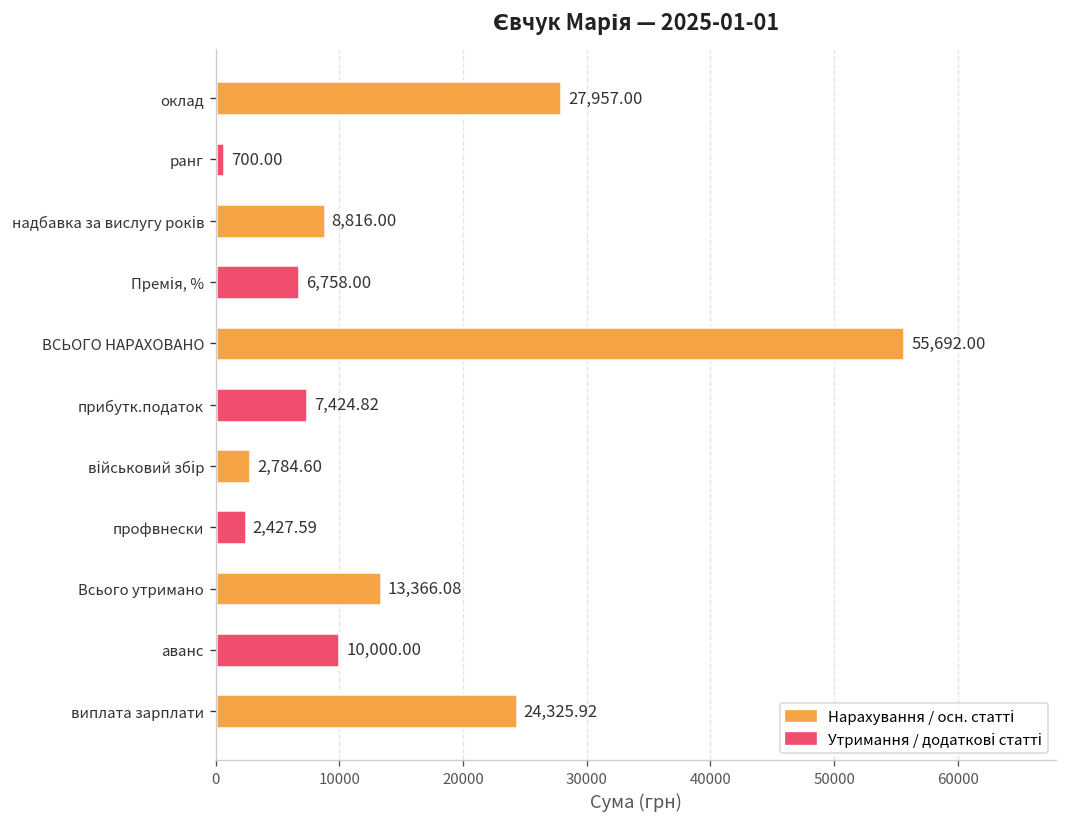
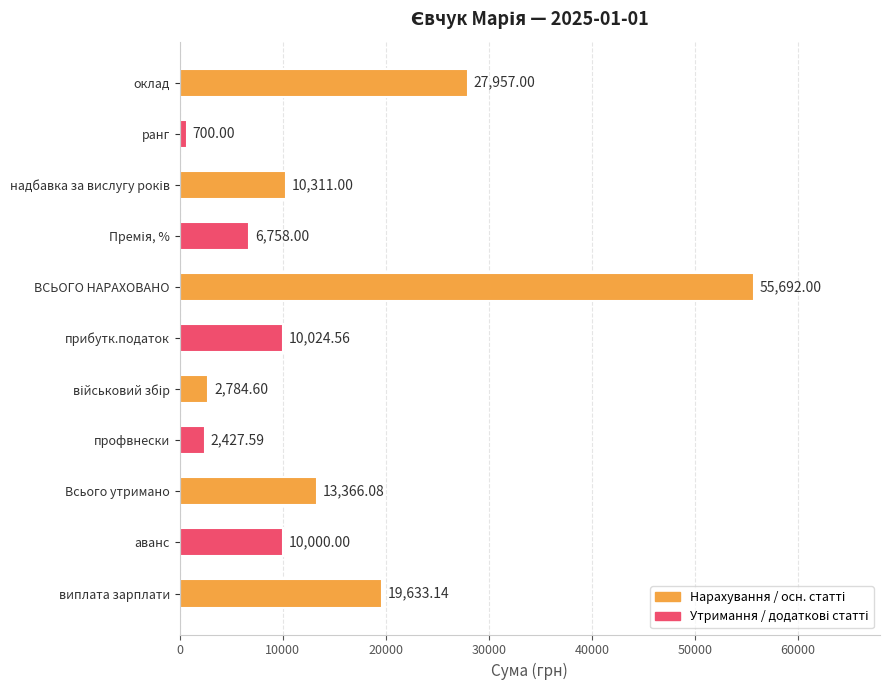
  {
    "оклад": "27,957.00",
    "ранг": "700.00",
-   "надбавка за вислугу років": "8,816.00",
+   "надбавка за вислугу років": "10,311.00",
    "Премія, %": "6,758.00",
    "ВСЬОГО НАРАХОВАНО": "55,692.00",
-   "прибутк.податок": "7,424.82",
+   "прибутк.податок": "10,024.56",
    "військовий збір": "2,784.60",
    "профвнески": "2,427.59",
    "Всього утримано": "13,366.08",
    "аванс": "10,000.00",
-   "виплата зарплати": "24,325.92"
+   "виплата зарплати": "19,633.14"
  }
